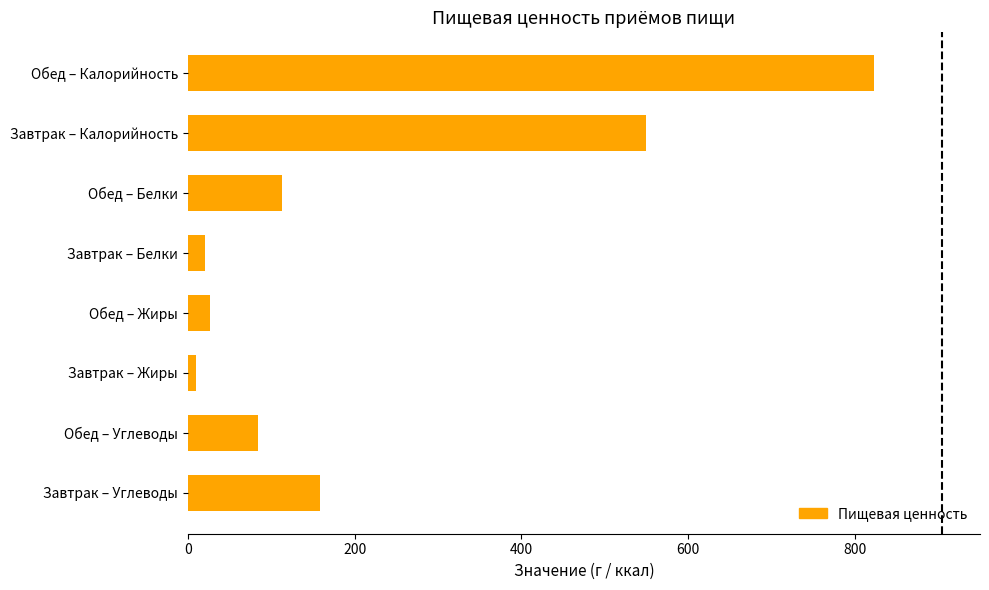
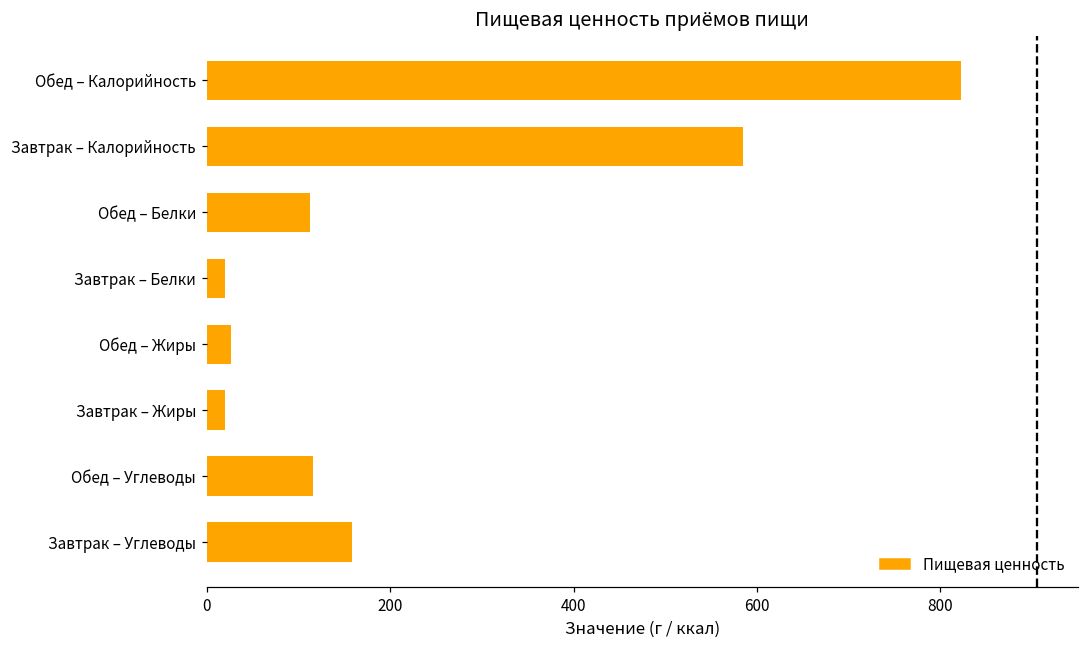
  {
    "Обед – Калорийность": 820,
-   "Завтрак – Калорийность": 550,
+   "Завтрак – Калорийность": 580,
    "Обед – Белки": 110,
    "Завтрак – Белки": 20,
    "Обед – Жиры": 30,
-   "Завтрак – Жиры": 10,
-   "Обед – Углеводы": 80,
+   "Завтрак – Жиры": 20,
+   "Обед – Углеводы": 120,
    "Завтрак – Углеводы": 160
  }
